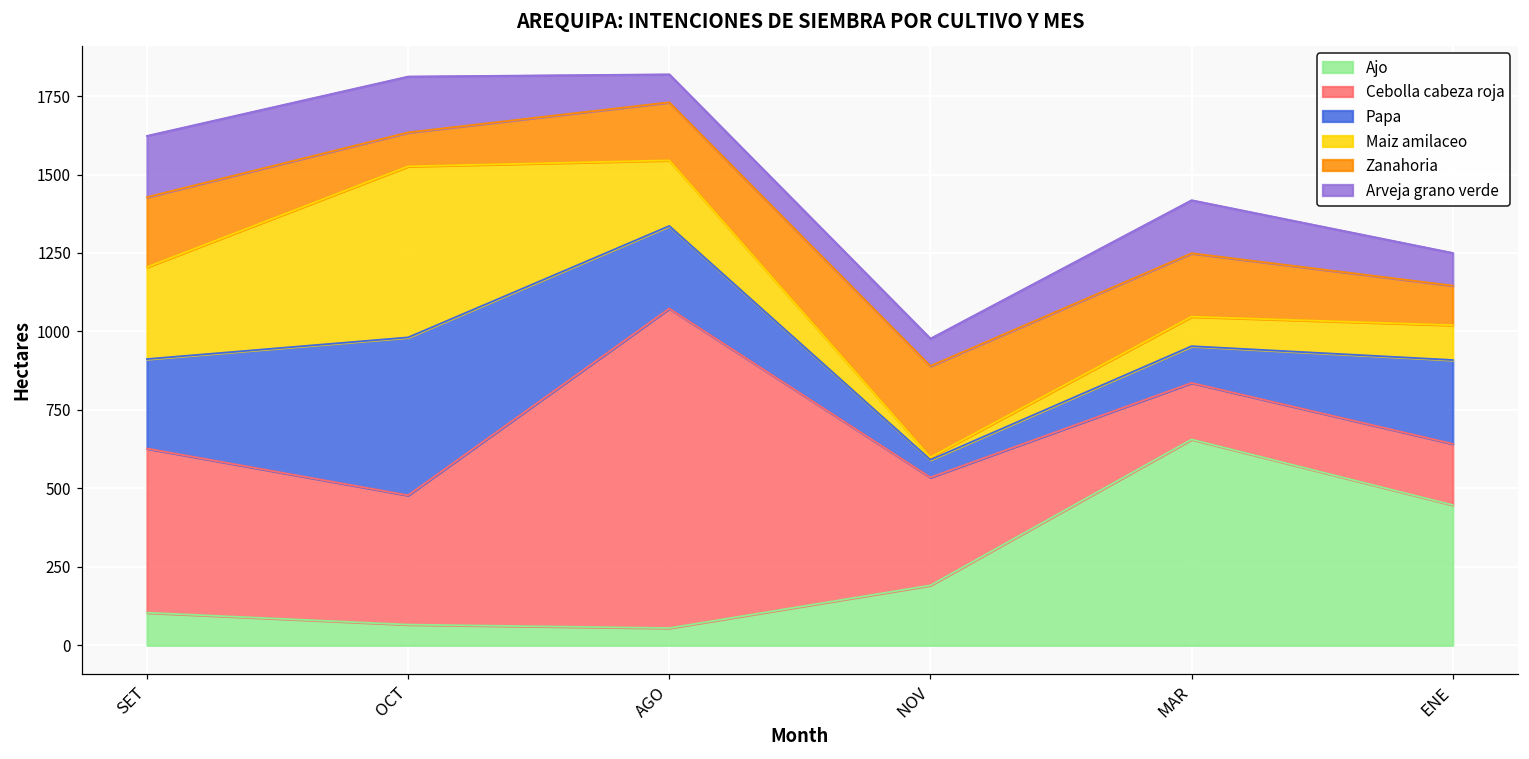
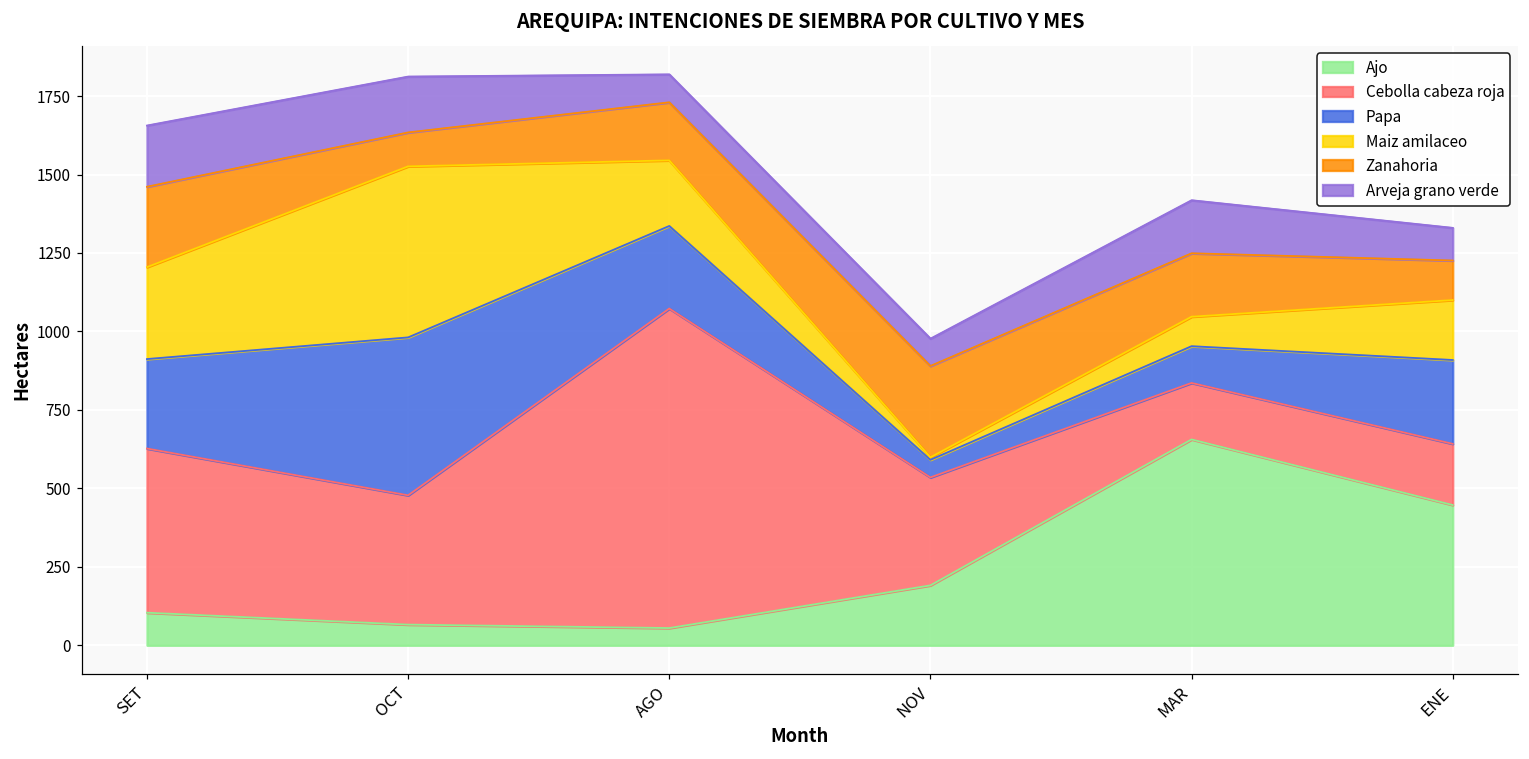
  {
    "Ajo": {
      "SET": 100,
      "OCT": 70,
      "AGO": 60,
      "NOV": 190,
      "MAR": 660,
      "ENE": 450
    },
    "Cebolla cabeza roja": {
      "SET": 520,
      "OCT": 410,
      "AGO": 1020,
      "NOV": 340,
      "MAR": 180,
      "ENE": 200
    },
    "Papa": {
      "SET": 290,
      "OCT": 500,
      "AGO": 260,
      "MAR": 120,
      "ENE": 270
    },
    "Maiz amilaceo": {
      "SET": 290,
      "OCT": 550,
      "AGO": 210,
      "MAR": 90,
-     "ENE": 110
+     "ENE": 190
    },
    "Zanahoria": {
-     "SET": 220,
+     "SET": 260,
      "OCT": 110,
      "AGO": 190,
      "NOV": 290,
      "MAR": 200,
      "ENE": 130
    },
    "Arveja grano verde": {
      "SET": 200,
      "OCT": 180,
      "AGO": 90,
      "NOV": 90,
      "MAR": 170,
      "ENE": 100
    }
  }
